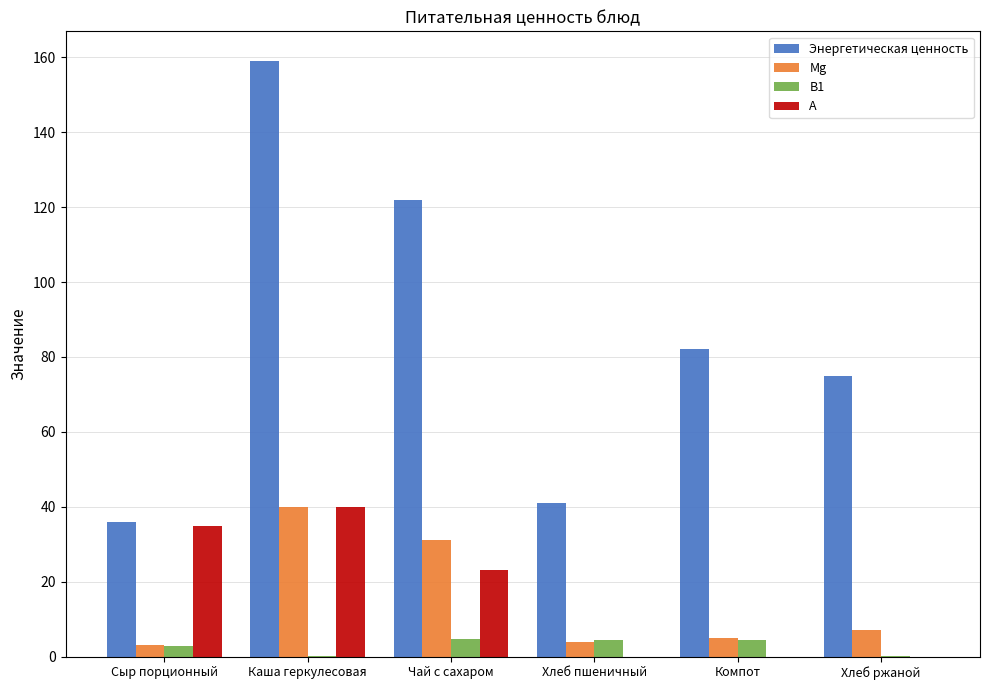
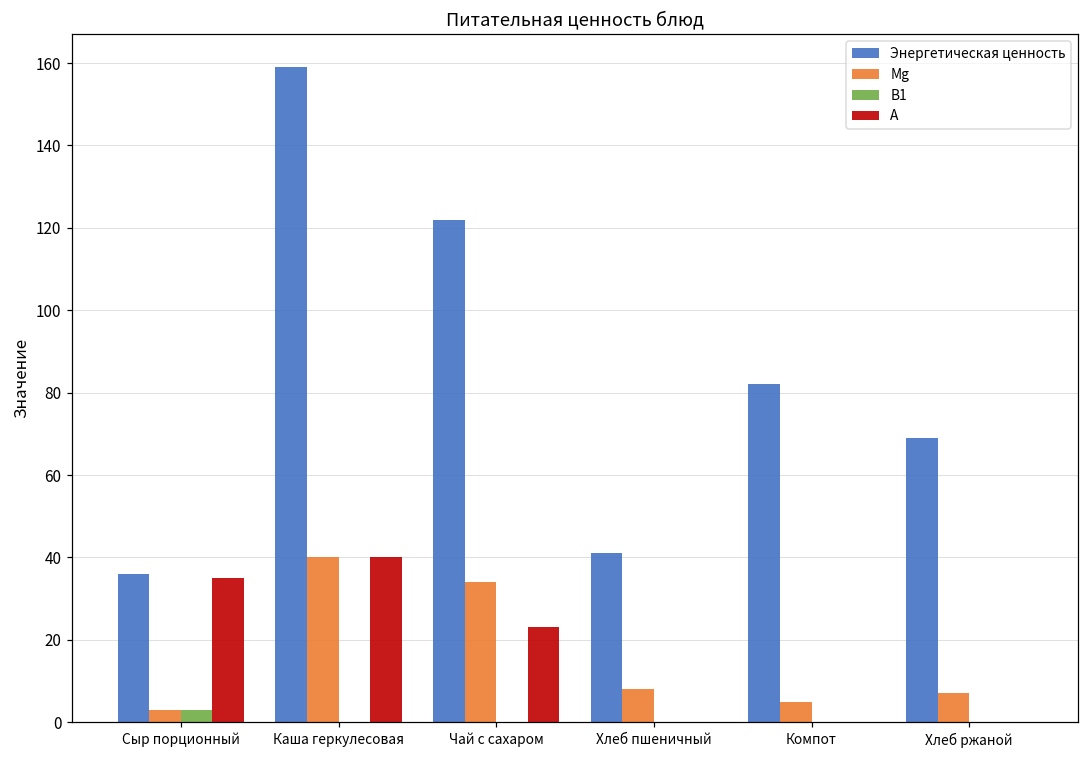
  {
    "Энергетическая ценность": {
      "Сыр порционный": 36,
      "Каша геркулесовая": 159,
      "Чай с сахаром": 122,
      "Хлеб пшеничный": 41,
      "Компот": 82,
-     "Хлеб ржаной": 75
+     "Хлеб ржаной": 69
    },
    "Mg": {
      "Сыр порционный": 3,
      "Каша геркулесовая": 40,
-     "Чай с сахаром": 31,
-     "Хлеб пшеничный": 4,
+     "Чай с сахаром": 34,
+     "Хлеб пшеничный": 8,
      "Компот": 5,
      "Хлеб ржаной": 7
    },
    "В1": {
      "Сыр порционный": 3,
-     "Чай с сахаром": 5,
-     "Хлеб пшеничный": 4,
-     "Компот": 4
+     "Чай с сахаром": 0,
+     "Хлеб пшеничный": 0,
+     "Компот": 0
    },
    "А": {
      "Сыр порционный": 35,
      "Каша геркулесовая": 40,
      "Чай с сахаром": 23,
      "Хлеб пшеничный": 0,
      "Компот": 0,
      "Хлеб ржаной": 0
    }
  }
